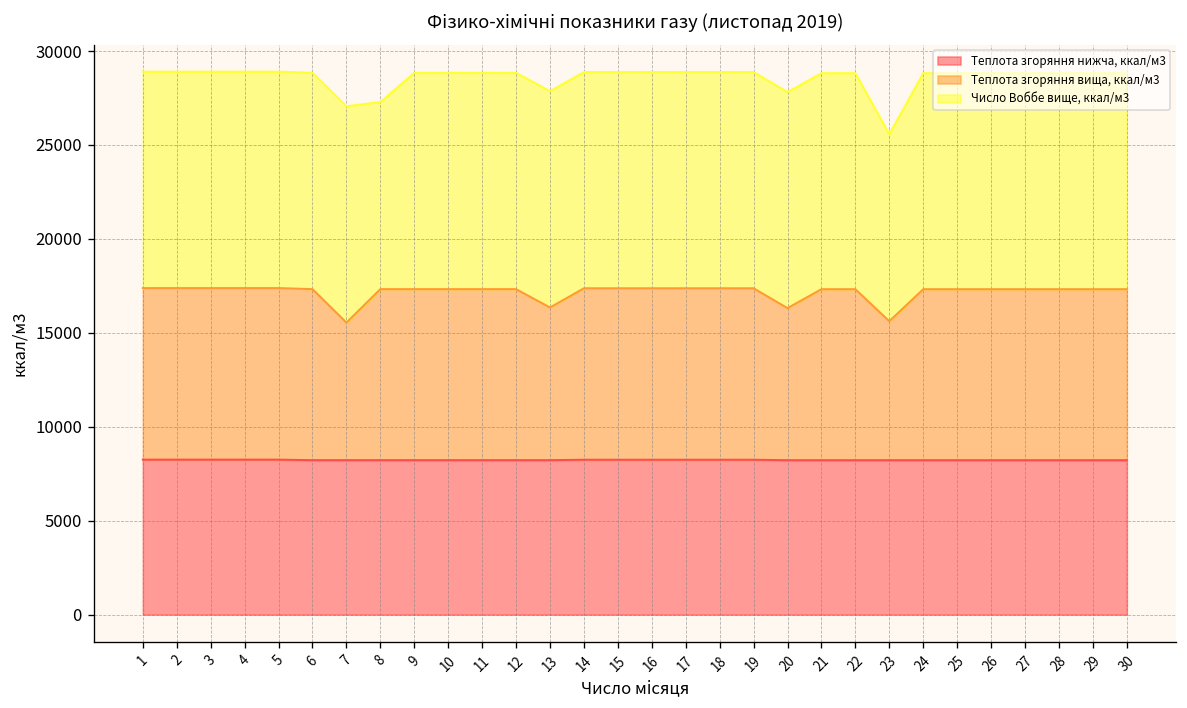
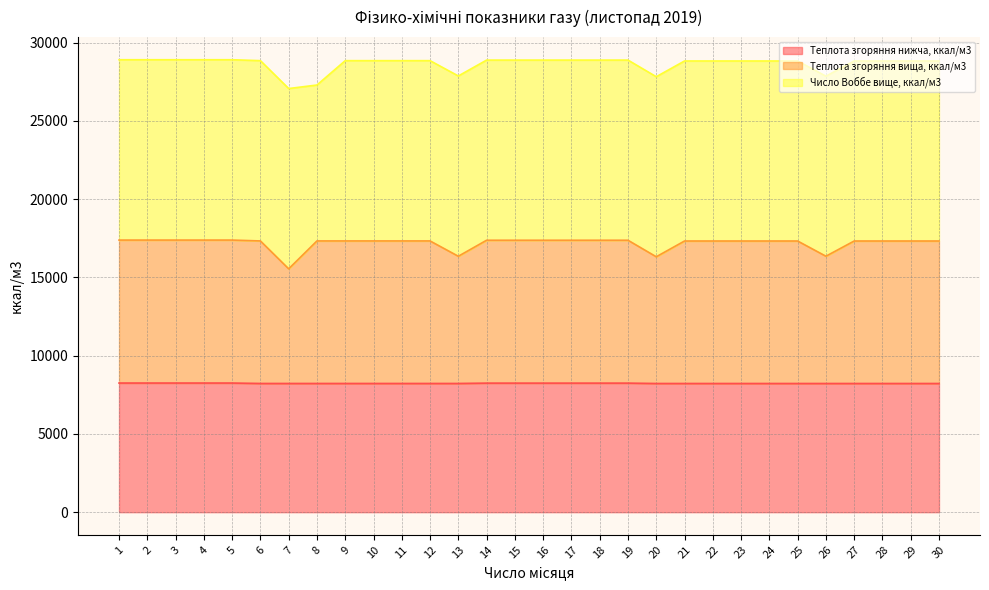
  {
    "Теплота згоряння нижча, ккал/м3": {
      "1": 8200,
      "2": 8200,
      "3": 8200,
      "4": 8200,
      "5": 8200,
      "6": 8200,
      "7": 8200,
      "8": 8200,
      "9": 8200,
      "10": 8200,
      "11": 8200,
      "12": 8200,
      "13": 8200,
      "14": 8200,
      "15": 8200,
      "16": 8200,
      "17": 8200,
      "18": 8200,
      "19": 8200,
      "20": 8200,
      "21": 8200,
      "22": 8200,
      "23": 8200,
      "24": 8200,
      "25": 8200,
      "26": 8200,
      "27": 8200,
      "28": 8200,
      "29": 8200,
      "30": 8200
    },
    "Теплота згоряння вища, ккал/м3": {
      "1": 9100,
      "2": 9100,
      "3": 9100,
      "4": 9100,
      "5": 9100,
      "6": 9100,
      "7": 7300,
      "8": 9100,
      "9": 9100,
      "10": 9100,
      "11": 9100,
      "12": 9100,
      "13": 8100,
      "14": 9100,
      "15": 9100,
      "16": 9100,
      "17": 9100,
      "18": 9100,
      "19": 9100,
      "20": 8100,
      "21": 9100,
      "22": 9100,
-     "23": 7400,
+     "23": 9100,
      "24": 9100,
      "25": 9100,
-     "26": 9100,
+     "26": 8100,
      "27": 9100,
      "28": 9100,
      "29": 9100,
      "30": 9100
    },
    "Число Воббе вище, ккал/м3": {
      "1": 11500,
      "2": 11500,
      "3": 11500,
      "4": 11500,
      "5": 11500,
      "6": 11500,
      "7": 11500,
      "8": 10000,
      "9": 11500,
      "10": 11500,
      "11": 11500,
      "12": 11500,
      "13": 11500,
      "14": 11500,
      "15": 11500,
      "16": 11500,
      "17": 11500,
      "18": 11500,
      "19": 11500,
      "20": 11500,
      "21": 11500,
      "22": 11500,
-     "23": 10000,
+     "23": 11500,
      "24": 11500
    }
  }
